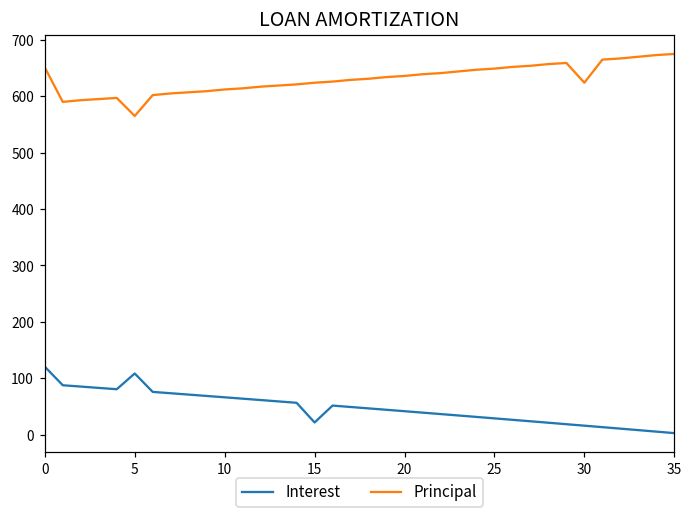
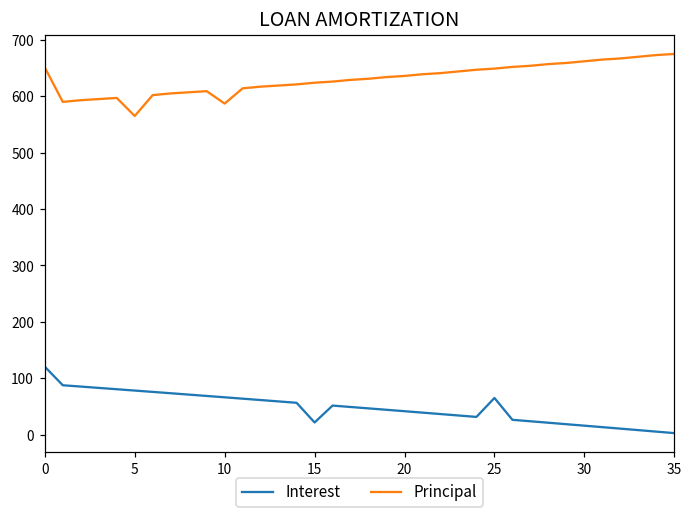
  {
    "Interest": {
      "0": 120,
-     "5": 110,
+     "5": 80,
      "10": 70,
      "15": 20,
      "20": 40,
-     "25": 30,
+     "25": 70,
      "30": 20,
      "35": 0
    },
    "Principal": {
      "0": 650,
      "5": 570,
-     "10": 610,
+     "10": 590,
      "15": 620,
      "20": 640,
      "25": 650,
-     "30": 620,
+     "30": 660,
      "35": 680
    }
  }
